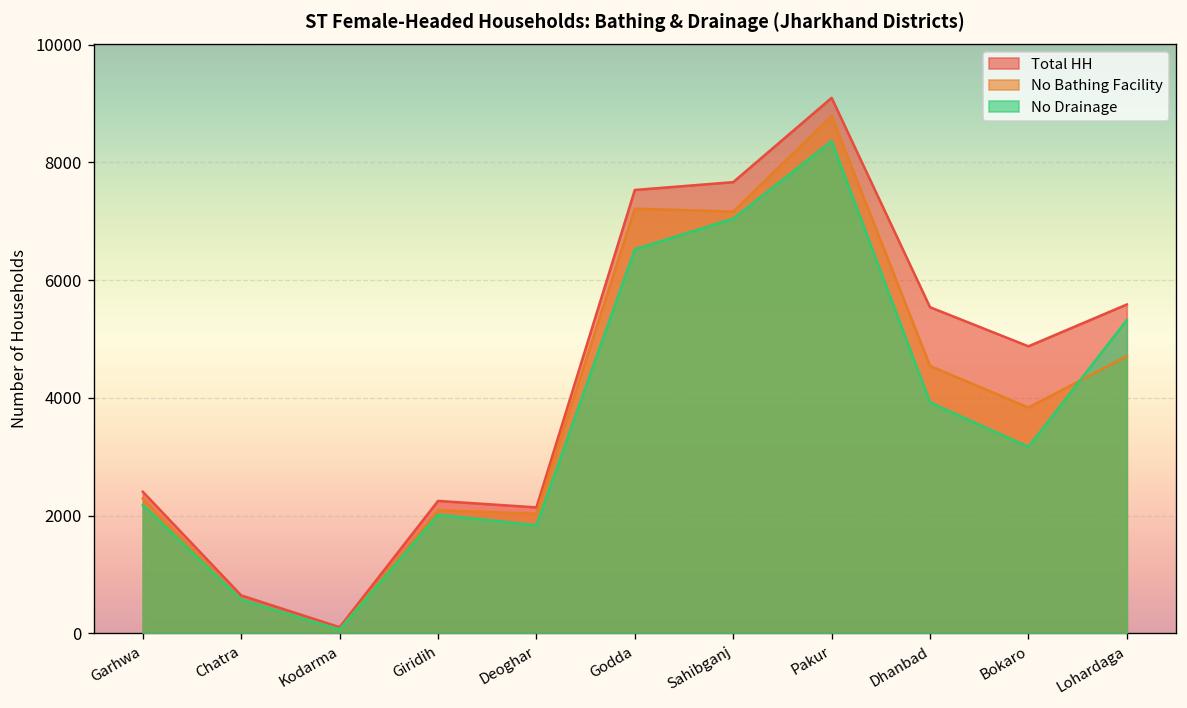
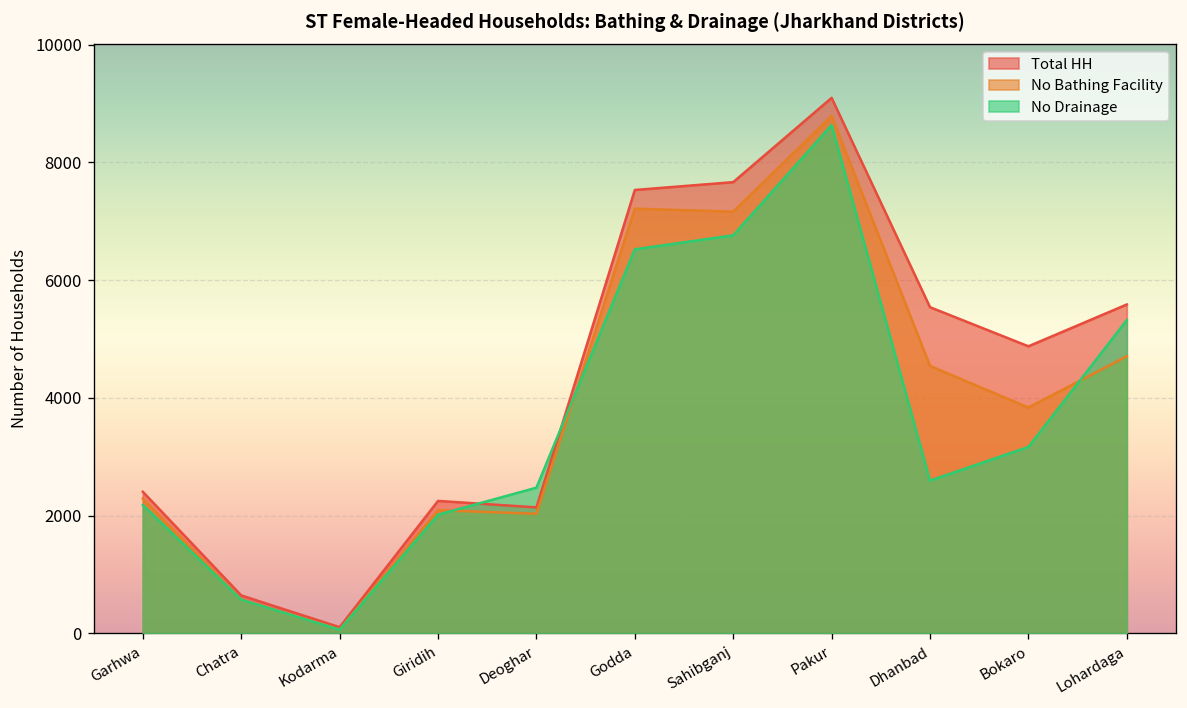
  {
    "No Drainage": {
      "Garhwa": 2200,
      "Giridih": 2000,
-     "Deoghar": 1800,
+     "Deoghar": 2500,
      "Godda": 6500,
-     "Sahibganj": 7000,
-     "Pakur": 8400,
-     "Dhanbad": 3900,
+     "Sahibganj": 6800,
+     "Pakur": 8600,
+     "Dhanbad": 2600,
      "Bokaro": 3200,
      "Lohardaga": 5300
    }
  }
